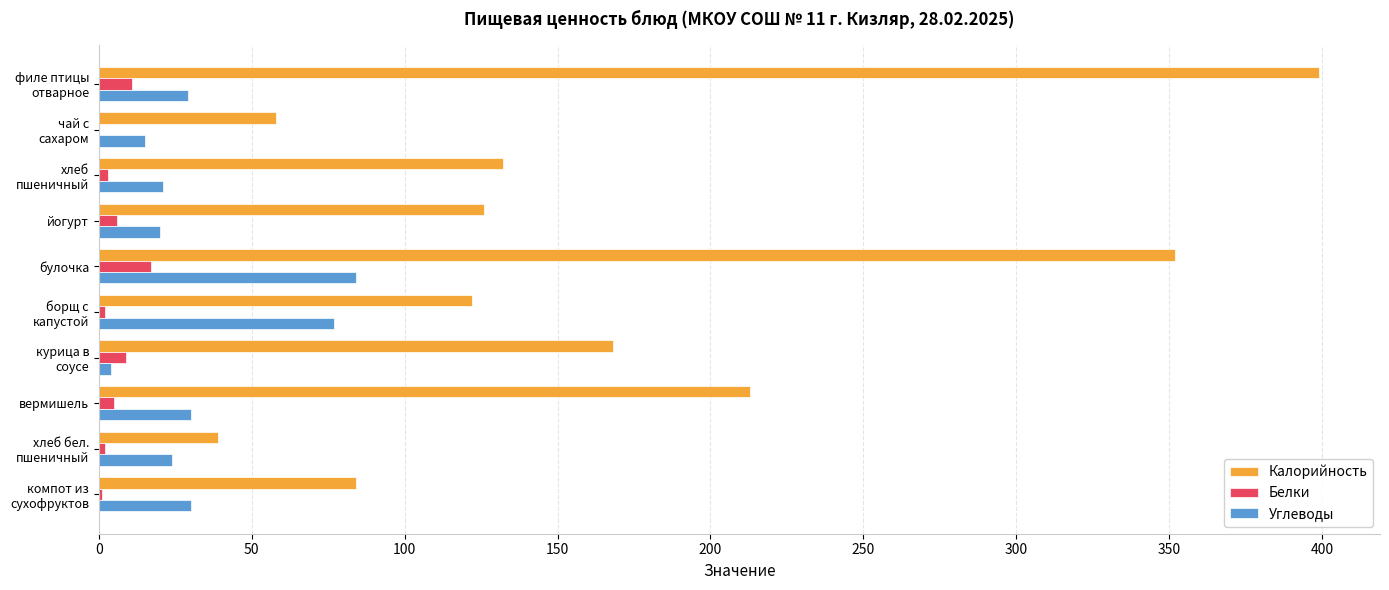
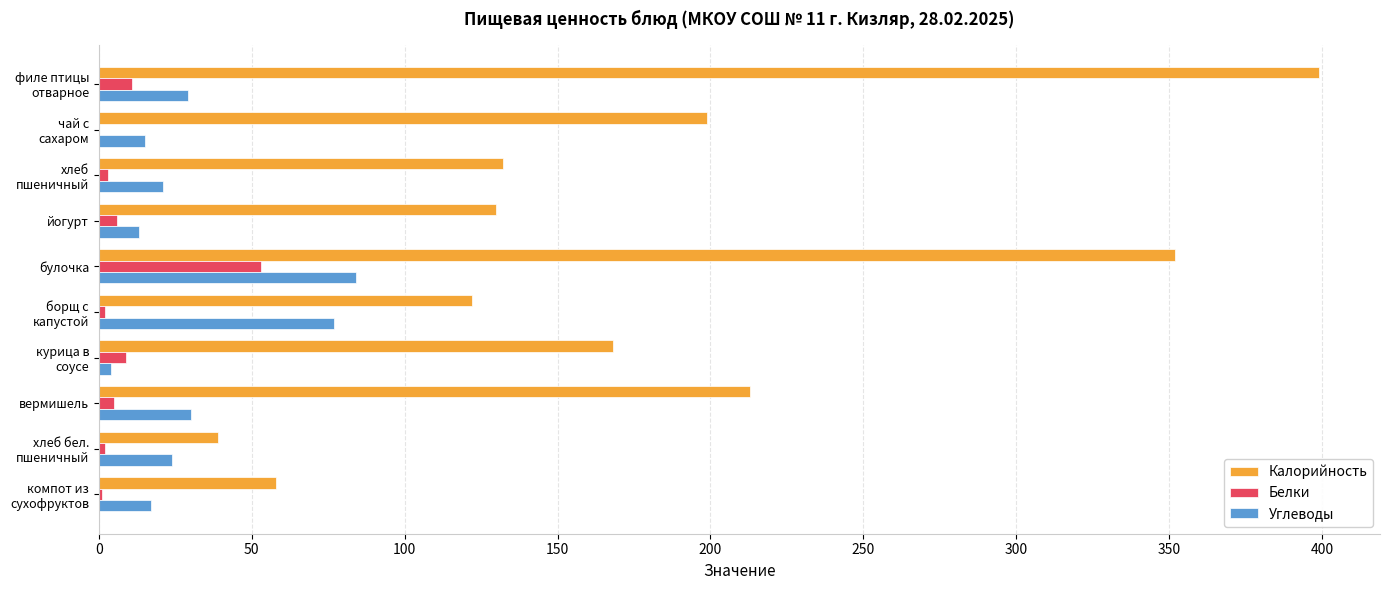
  {
    "Калорийность": {
      "филе птицы отварное": 399,
-     "чай с сахаром": 58,
+     "чай с сахаром": 199,
      "хлеб пшеничный": 132,
-     "йогурт": 126,
+     "йогурт": 130,
      "булочка": 352,
      "борщ с капустой": 122,
      "курица в соусе": 168,
      "вермишель": 213,
      "хлеб бел. пшеничный": 39,
-     "компот из сухофруктов": 84
+     "компот из сухофруктов": 58
    },
    "Белки": {
      "филе птицы отварное": 11,
      "чай с сахаром": 0,
      "хлеб пшеничный": 3,
      "йогурт": 6,
-     "булочка": 17,
+     "булочка": 53,
      "борщ с капустой": 2,
      "курица в соусе": 9,
      "вермишель": 5,
      "хлеб бел. пшеничный": 2,
      "компот из сухофруктов": 1
    },
    "Углеводы": {
      "филе птицы отварное": 29,
      "чай с сахаром": 15,
      "хлеб пшеничный": 21,
-     "йогурт": 20,
+     "йогурт": 13,
      "булочка": 84,
      "борщ с капустой": 77,
      "курица в соусе": 4,
      "вермишель": 30,
      "хлеб бел. пшеничный": 24,
-     "компот из сухофруктов": 30
+     "компот из сухофруктов": 17
    }
  }
